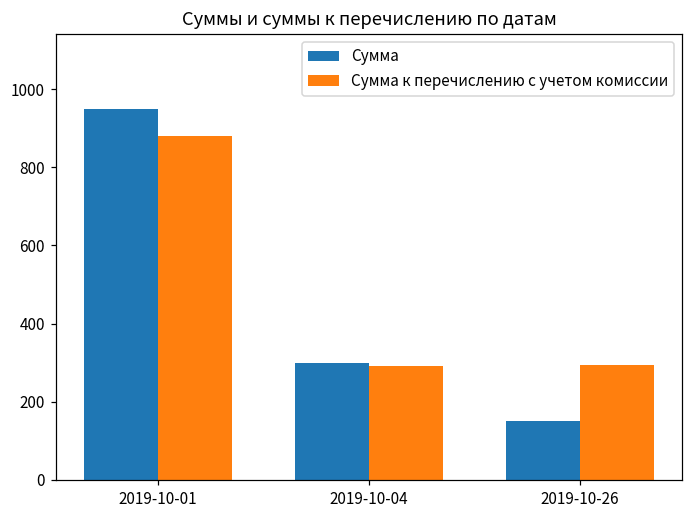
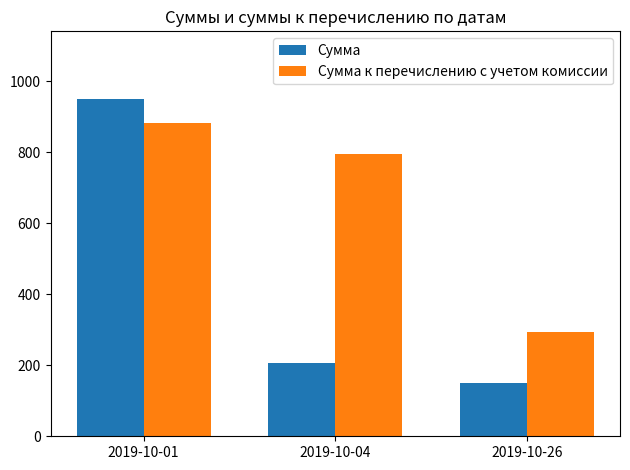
  {
    "Сумма": {
      "2019-10-01": 950,
-     "2019-10-04": 300,
+     "2019-10-04": 210,
      "2019-10-26": 150
    },
    "Сумма к перечислению с учетом комиссии": {
      "2019-10-01": 880,
-     "2019-10-04": 290,
+     "2019-10-04": 790,
      "2019-10-26": 290
    }
  }
